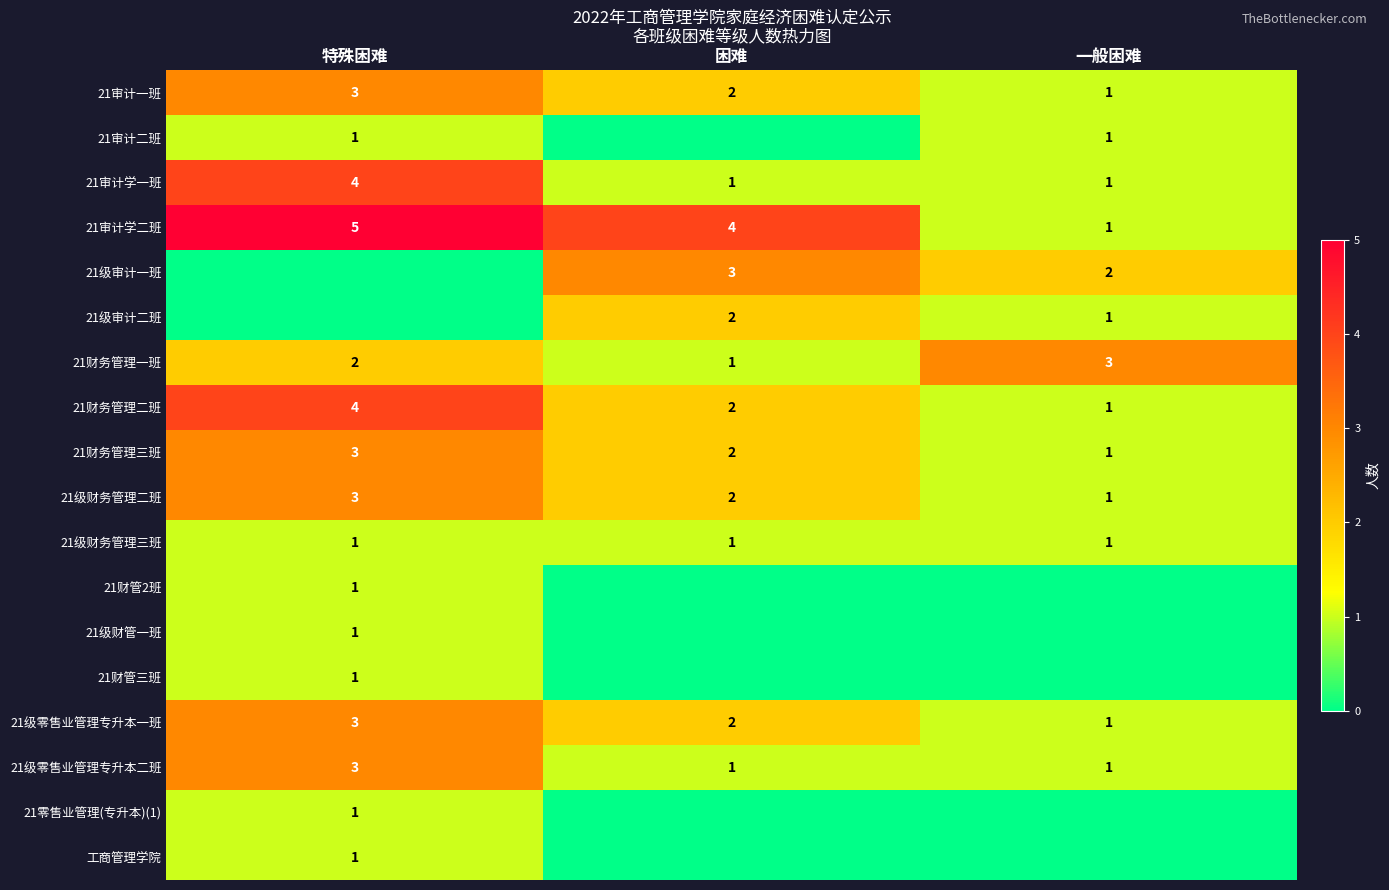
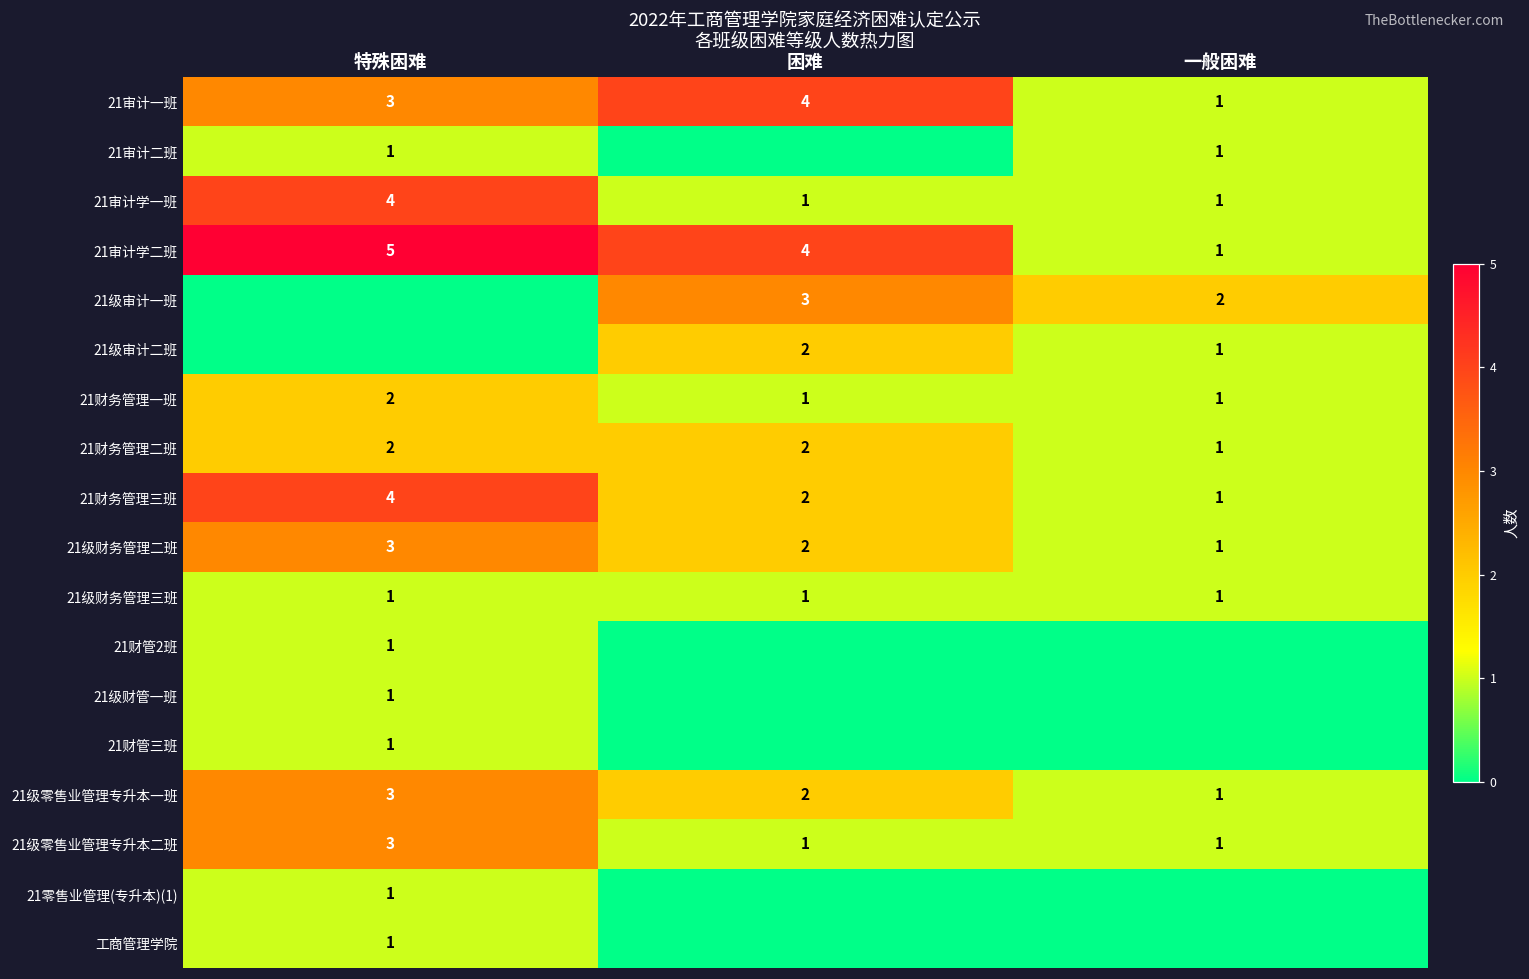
  {
    "21审计一班": {
      "特殊困难": 3,
-     "困难": 2,
+     "困难": 4,
      "一般困难": 1
    },
    "21审计二班": {
      "特殊困难": 1,
      "一般困难": 1
    },
    "21审计学一班": {
      "特殊困难": 4,
      "困难": 1,
      "一般困难": 1
    },
    "21审计学二班": {
      "特殊困难": 5,
      "困难": 4,
      "一般困难": 1
    },
    "21级审计一班": {
      "困难": 3,
      "一般困难": 2
    },
    "21级审计二班": {
      "困难": 2,
      "一般困难": 1
    },
    "21财务管理一班": {
      "特殊困难": 2,
      "困难": 1,
-     "一般困难": 3
+     "一般困难": 1
    },
    "21财务管理二班": {
-     "特殊困难": 4,
+     "特殊困难": 2,
      "困难": 2,
      "一般困难": 1
    },
    "21财务管理三班": {
-     "特殊困难": 3,
+     "特殊困难": 4,
      "困难": 2,
      "一般困难": 1
    },
    "21级财务管理二班": {
      "特殊困难": 3,
      "困难": 2,
      "一般困难": 1
    },
    "21级财务管理三班": {
      "特殊困难": 1,
      "困难": 1,
      "一般困难": 1
    },
    "21财管2班": {
      "特殊困难": 1
    },
    "21级财管一班": {
      "特殊困难": 1
    },
    "21财管三班": {
      "特殊困难": 1
    },
    "21级零售业管理专升本一班": {
      "特殊困难": 3,
      "困难": 2,
      "一般困难": 1
    },
    "21级零售业管理专升本二班": {
      "特殊困难": 3,
      "困难": 1,
      "一般困难": 1
    },
    "21零售业管理(专升本)(1)": {
      "特殊困难": 1
    },
    "工商管理学院": {
      "特殊困难": 1
    }
  }
